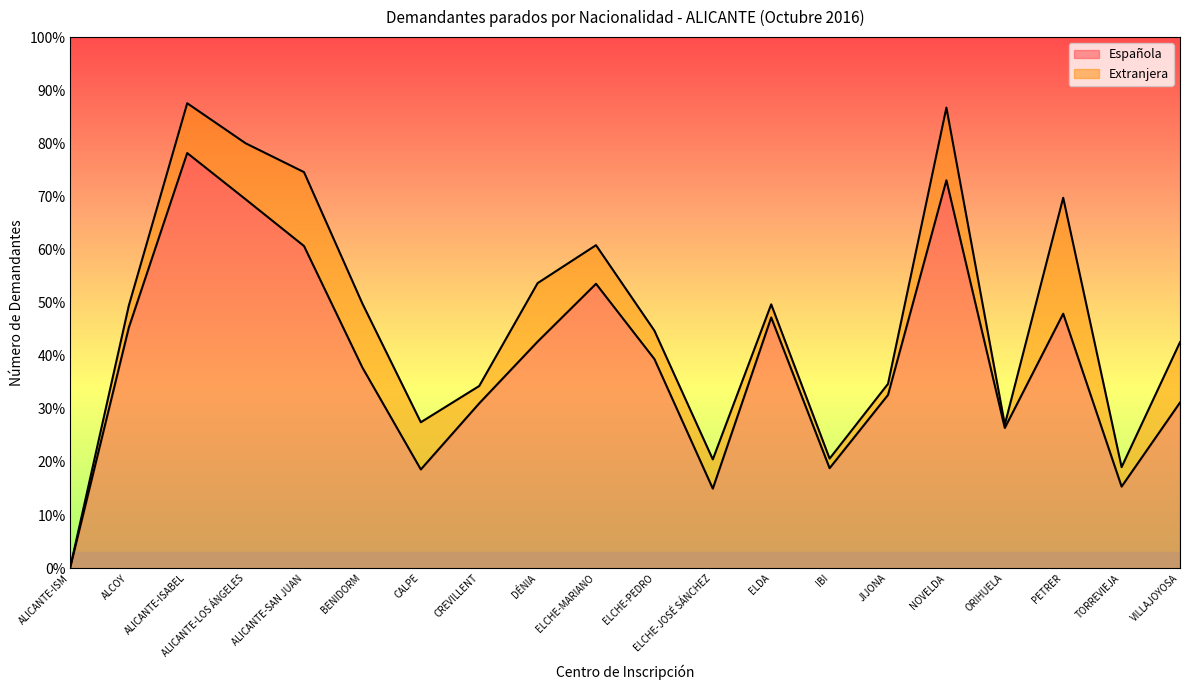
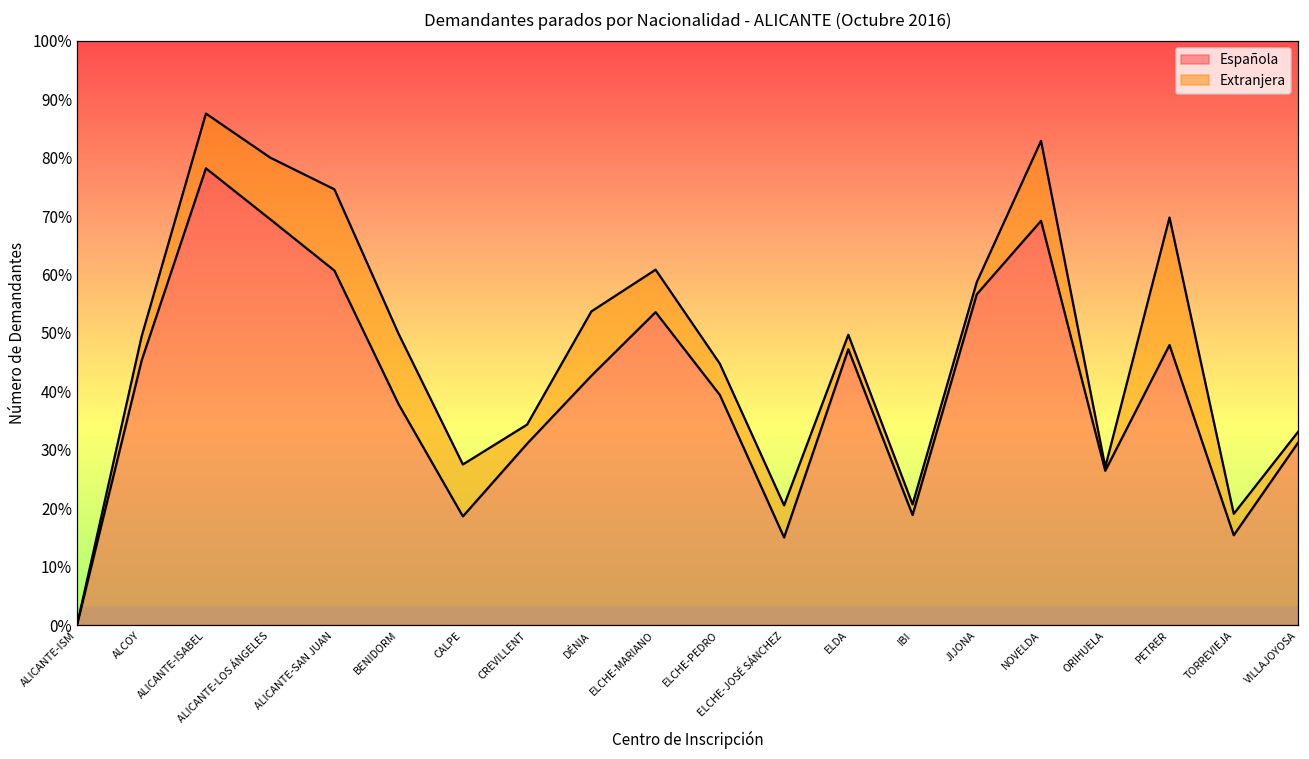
  {
    "Española": {
      "ALCOY": "45%",
      "ALICANTE-ISABEL": "78%",
      "ALICANTE-LOS ÁNGELES": "69%",
      "ALICANTE-SAN JUAN": "61%",
      "BENIDORM": "38%",
      "CALPE": "19%",
      "CREVILLENT": "31%",
      "DÉNIA": "43%",
      "ELCHE-MARIANO": "54%",
      "ELCHE-PEDRO": "39%",
      "ELCHE-JOSÉ SÁNCHEZ": "15%",
      "ELDA": "47%",
      "IBI": "19%",
-     "JIJONA": "33%",
-     "NOVELDA": "73%",
+     "JIJONA": "57%",
+     "NOVELDA": "69%",
      "ORIHUELA": "26%",
      "PETRER": "48%",
      "TORREVIEJA": "15%",
      "VILLAJOYOSA": "31%"
    },
    "Extranjera": {
      "ALCOY": "4%",
      "ALICANTE-ISABEL": "9%",
      "ALICANTE-LOS ÁNGELES": "11%",
      "ALICANTE-SAN JUAN": "14%",
      "BENIDORM": "12%",
      "CALPE": "9%",
      "CREVILLENT": "3%",
      "DÉNIA": "11%",
      "ELCHE-MARIANO": "7%",
      "ELCHE-PEDRO": "5%",
      "ELCHE-JOSÉ SÁNCHEZ": "5%",
      "ELDA": "2%",
      "IBI": "2%",
      "JIJONA": "2%",
      "NOVELDA": "14%",
      "ORIHUELA": "1%",
      "PETRER": "22%",
      "TORREVIEJA": "4%",
-     "VILLAJOYOSA": "11%"
+     "VILLAJOYOSA": "2%"
    }
  }
